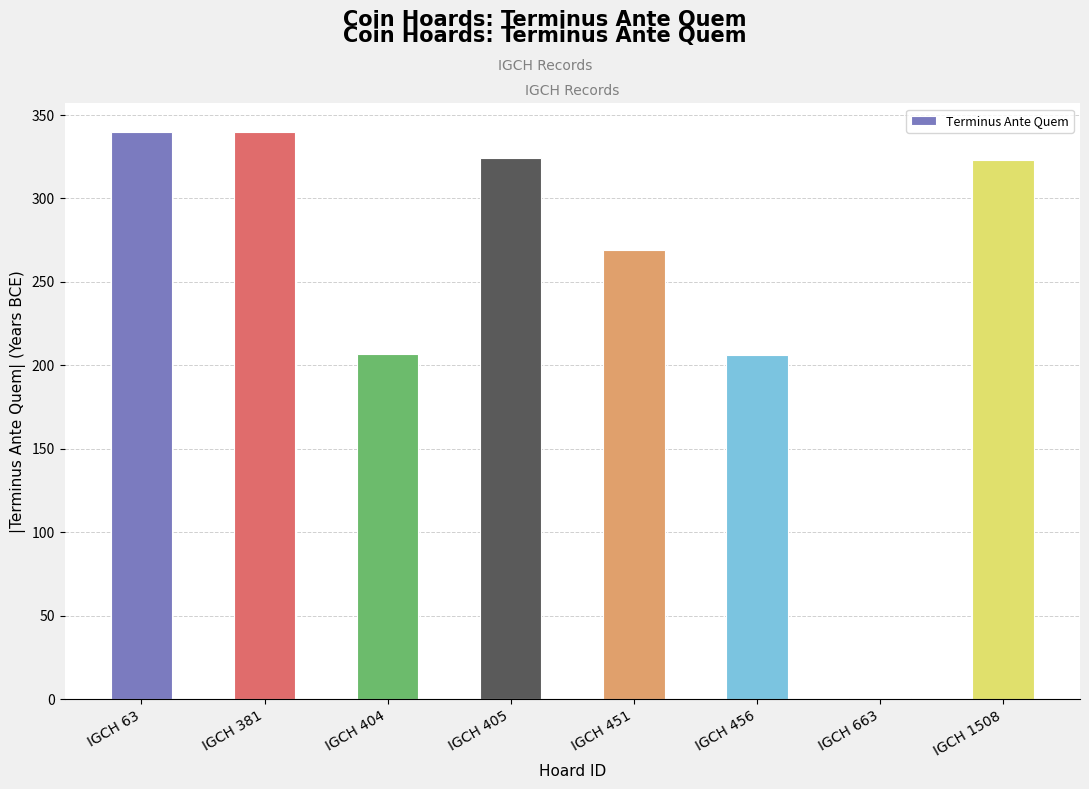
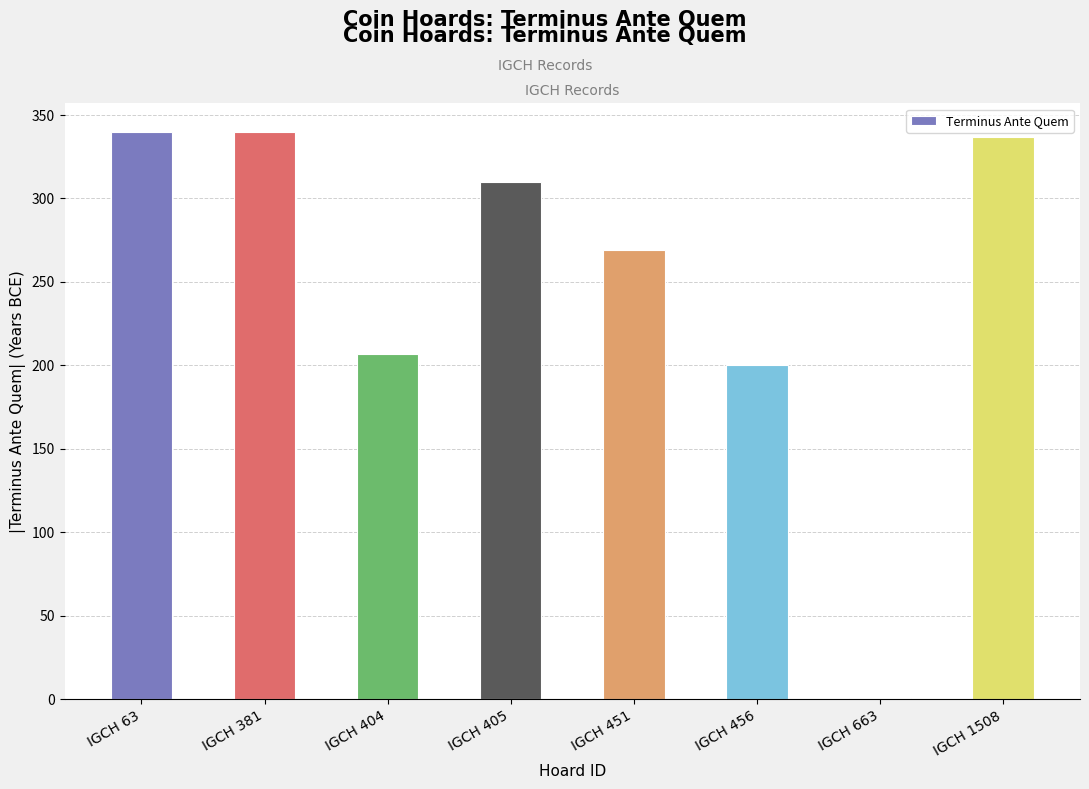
  {
    "IGCH 63": 340,
    "IGCH 381": 340,
    "IGCH 404": 207,
-   "IGCH 405": 324,
+   "IGCH 405": 310,
    "IGCH 451": 269,
-   "IGCH 456": 206,
-   "IGCH 1508": 323
+   "IGCH 456": 200,
+   "IGCH 1508": 337
  }
